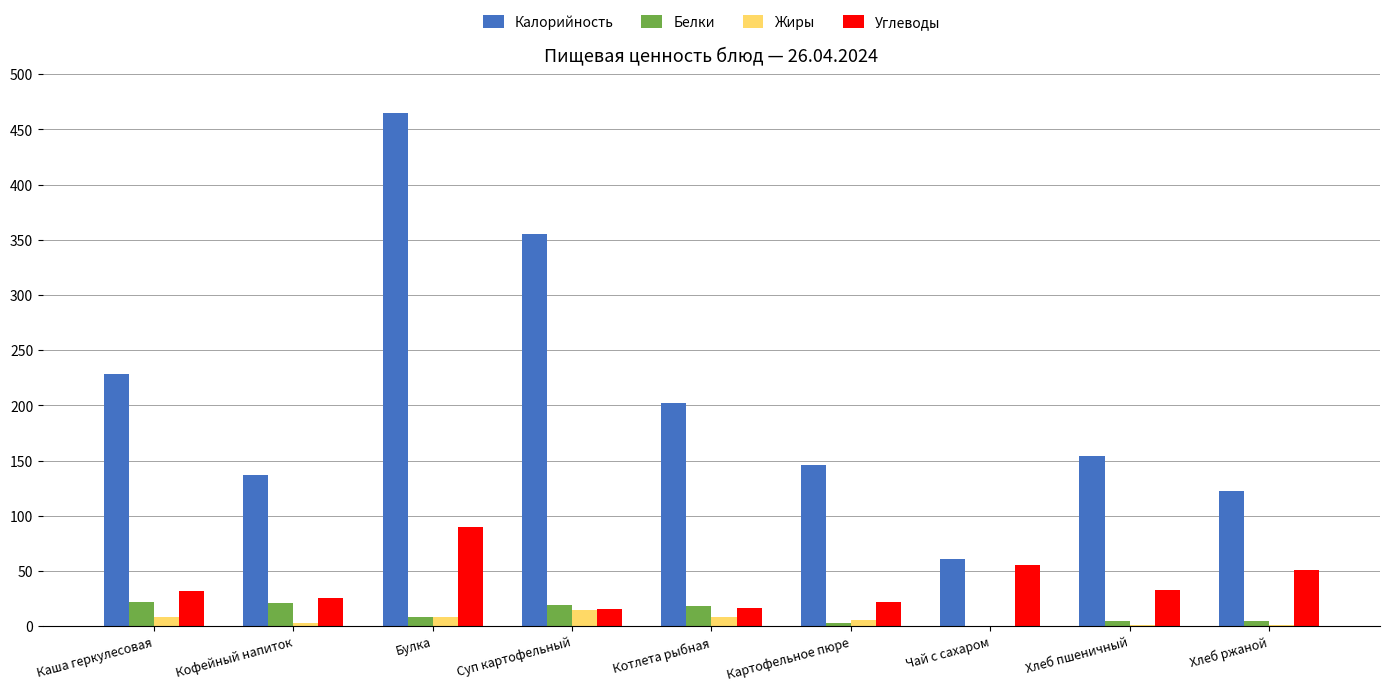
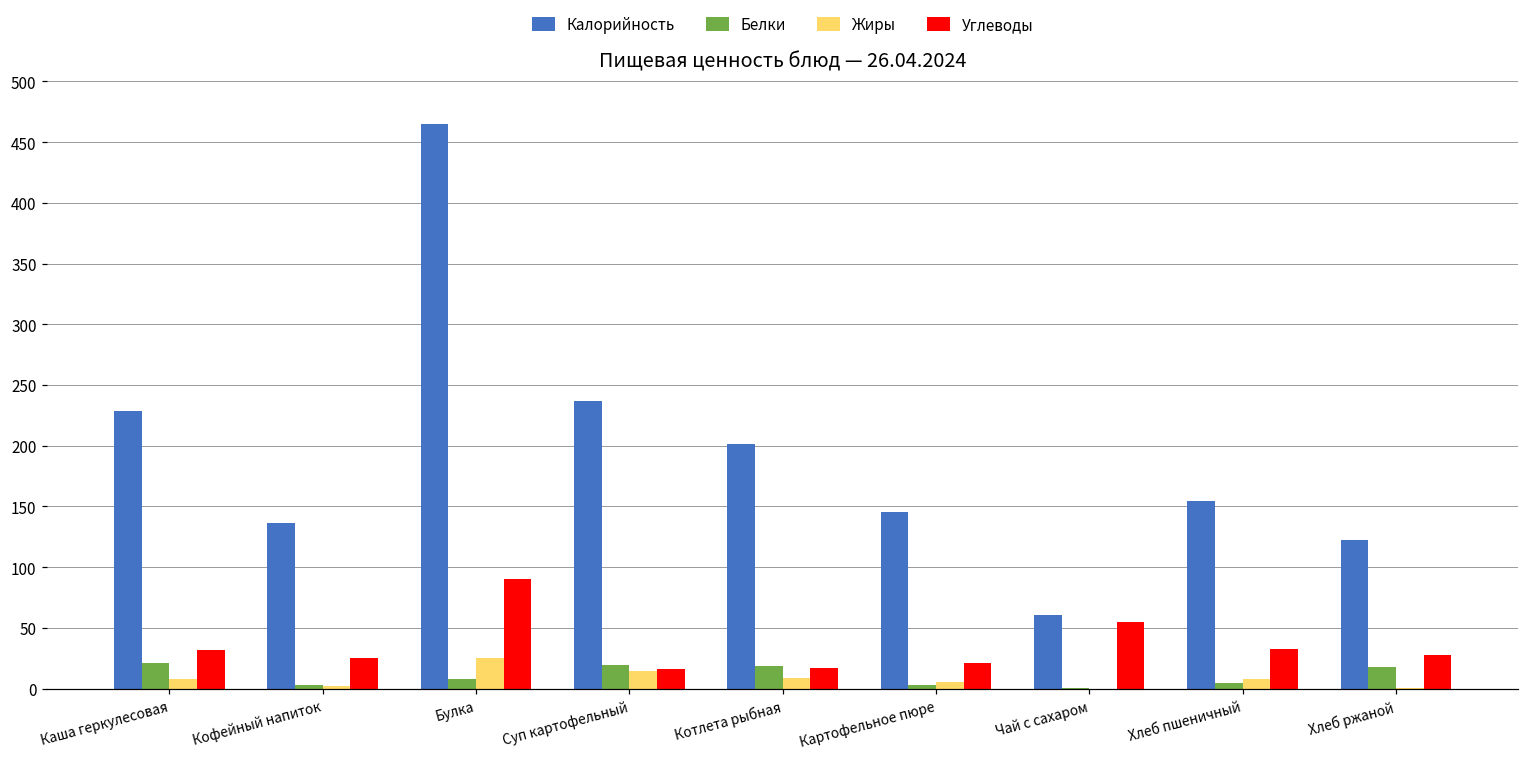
  {
    "Калорийность": {
      "Каша геркулесовая": 228,
      "Кофейный напиток": 137,
      "Булка": 465,
-     "Суп картофельный": 355,
+     "Суп картофельный": 237,
      "Котлета рыбная": 202,
      "Картофельное пюре": 146,
      "Чай с сахаром": 60,
      "Хлеб пшеничный": 154,
      "Хлеб ржаной": 122
    },
    "Белки": {
      "Каша геркулесовая": 21,
-     "Кофейный напиток": 21,
+     "Кофейный напиток": 3,
      "Булка": 8,
      "Суп картофельный": 19,
      "Котлета рыбная": 18,
      "Картофельное пюре": 3,
      "Хлеб пшеничный": 5,
-     "Хлеб ржаной": 4
+     "Хлеб ржаной": 17
    },
    "Жиры": {
      "Каша геркулесовая": 8,
      "Кофейный напиток": 2,
-     "Булка": 8,
+     "Булка": 26,
      "Суп картофельный": 15,
      "Котлета рыбная": 9,
      "Картофельное пюре": 5,
-     "Хлеб пшеничный": 1
+     "Хлеб пшеничный": 8
    },
    "Углеводы": {
      "Каша геркулесовая": 32,
      "Кофейный напиток": 26,
      "Булка": 90,
      "Суп картофельный": 16,
      "Котлета рыбная": 17,
      "Картофельное пюре": 21,
      "Чай с сахаром": 55,
      "Хлеб пшеничный": 32,
-     "Хлеб ржаной": 51
+     "Хлеб ржаной": 28
    }
  }
